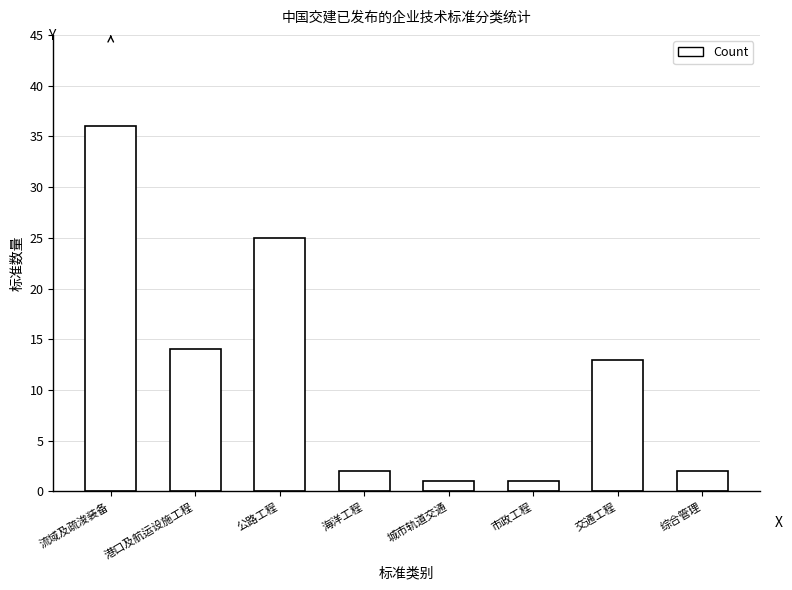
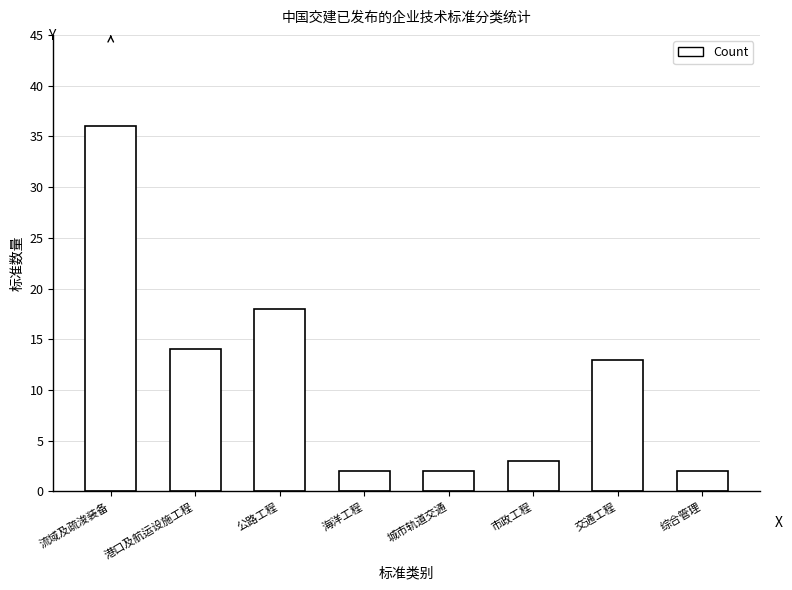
  {
    "流域及疏浚装备": 36,
    "港口及航运设施工程": 14,
-   "公路工程": 25,
+   "公路工程": 18,
    "海洋工程": 2,
-   "城市轨道交通": 1,
-   "市政工程": 1,
+   "城市轨道交通": 2,
+   "市政工程": 3,
    "交通工程": 13,
    "综合管理": 2
  }
